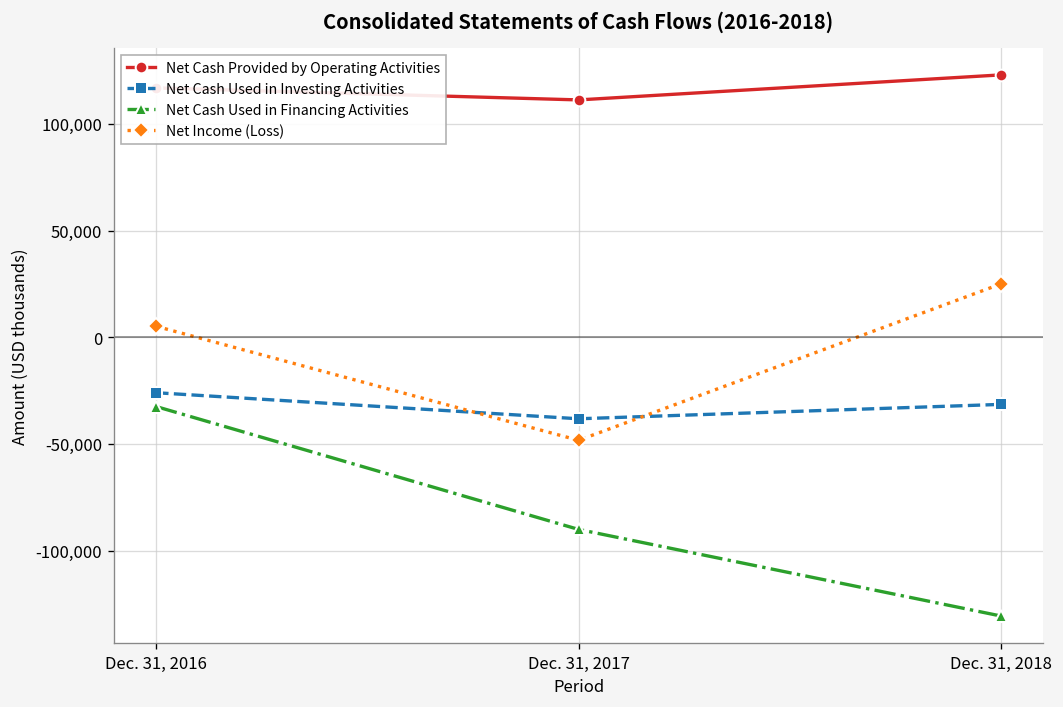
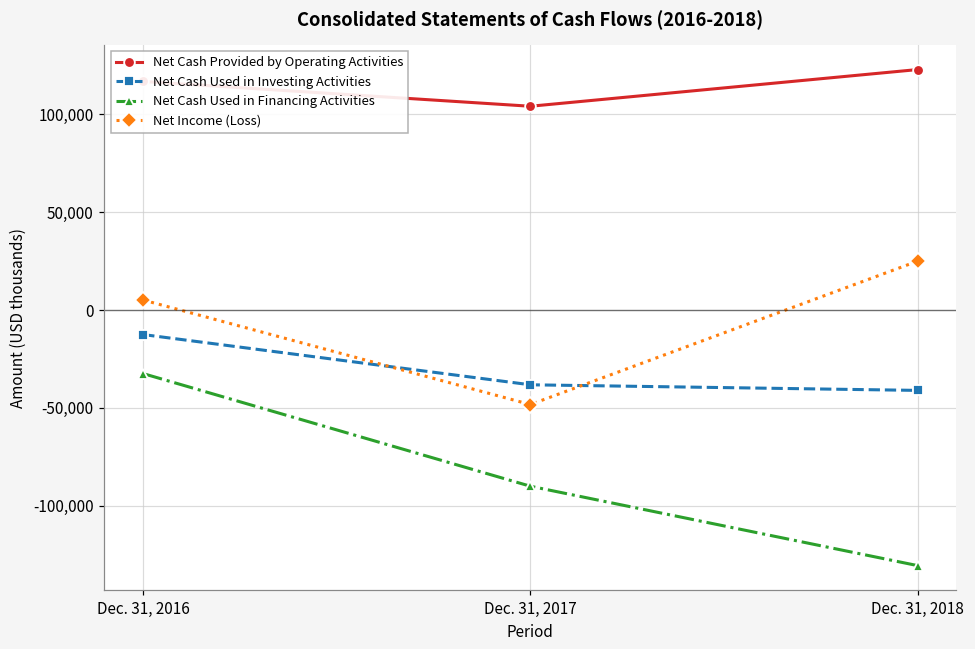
  {
    "Net Cash Provided by Operating Activities": {
-     "Dec. 31, 2017": "111,000",
+     "Dec. 31, 2017": "104,000",
      "Dec. 31, 2018": "123,000"
    },
    "Net Cash Used in Investing Activities": {
-     "Dec. 31, 2016": "-26,000",
+     "Dec. 31, 2016": "-13,000",
      "Dec. 31, 2017": "-38,000",
-     "Dec. 31, 2018": "-31,000"
+     "Dec. 31, 2018": "-41,000"
    },
    "Net Cash Used in Financing Activities": {
      "Dec. 31, 2016": "-33,000",
      "Dec. 31, 2017": "-90,000",
      "Dec. 31, 2018": "-131,000"
    },
    "Net Income (Loss)": {
      "Dec. 31, 2016": "5,000",
      "Dec. 31, 2017": "-48,000",
      "Dec. 31, 2018": "25,000"
    }
  }
